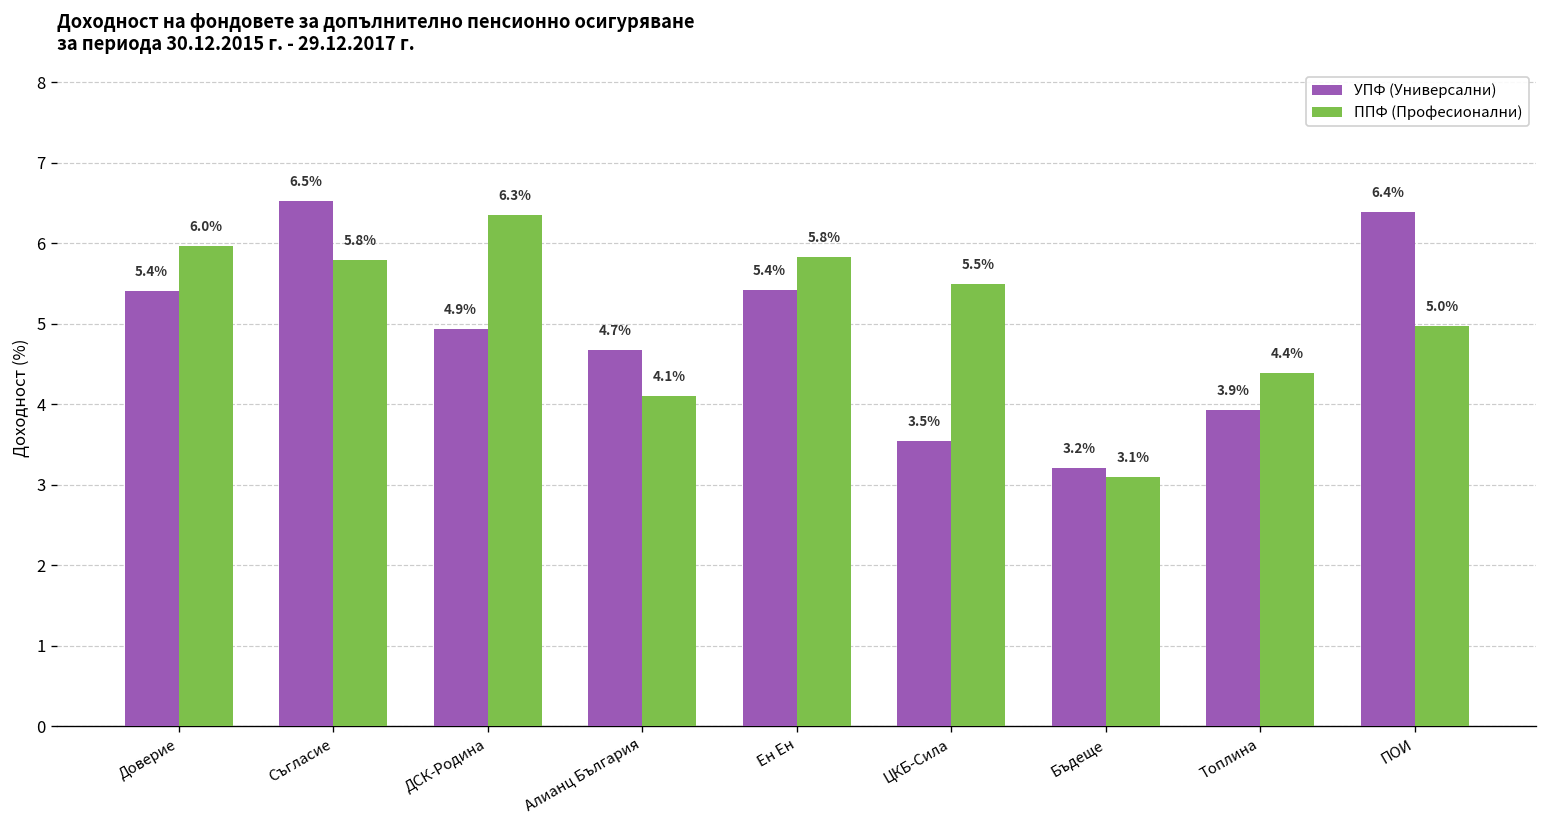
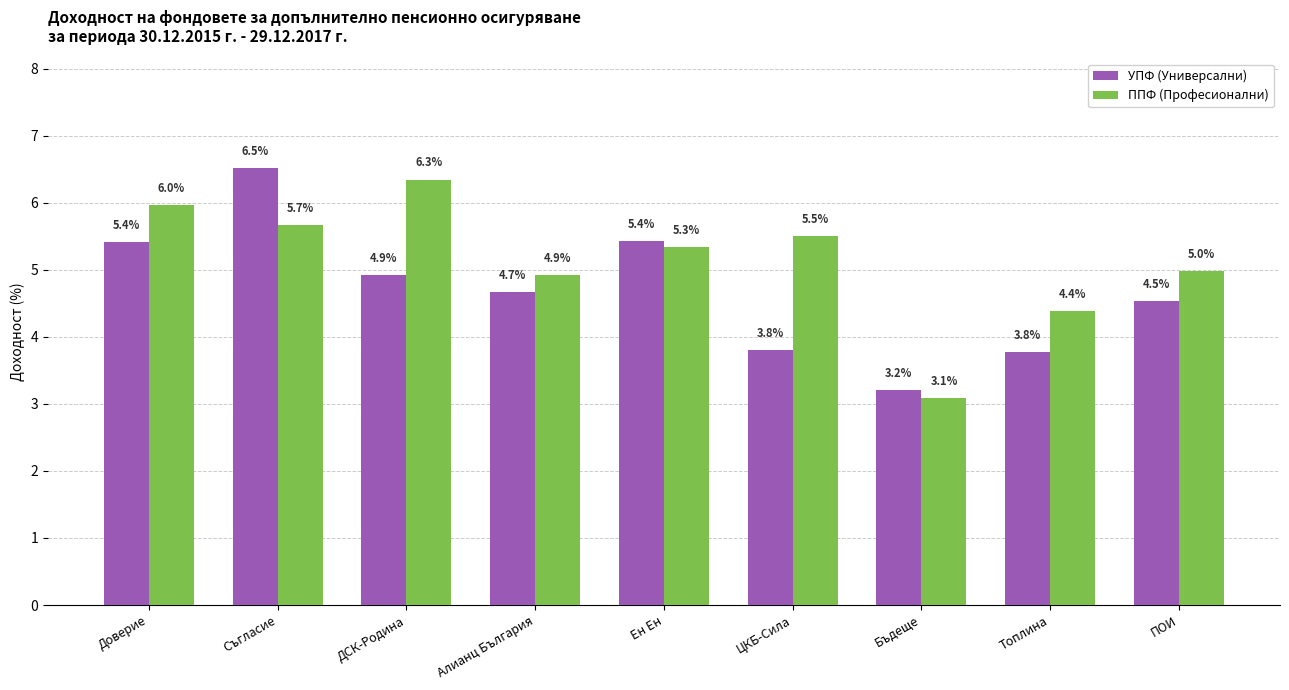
  {
    "УПФ (Универсални)": {
      "Доверие": "5.4%",
      "Съгласие": "6.5%",
      "ДСК-Родина": "4.9%",
      "Алианц България": "4.7%",
      "Ен Ен": "5.4%",
-     "ЦКБ-Сила": "3.5%",
+     "ЦКБ-Сила": "3.8%",
      "Бъдеще": "3.2%",
-     "Топлина": "3.9%",
-     "ПОИ": "6.4%"
+     "Топлина": "3.8%",
+     "ПОИ": "4.5%"
    },
    "ППФ (Професионални)": {
      "Доверие": "6.0%",
-     "Съгласие": "5.8%",
+     "Съгласие": "5.7%",
      "ДСК-Родина": "6.3%",
-     "Алианц България": "4.1%",
-     "Ен Ен": "5.8%",
+     "Алианц България": "4.9%",
+     "Ен Ен": "5.3%",
      "ЦКБ-Сила": "5.5%",
      "Бъдеще": "3.1%",
      "Топлина": "4.4%",
      "ПОИ": "5.0%"
    }
  }
